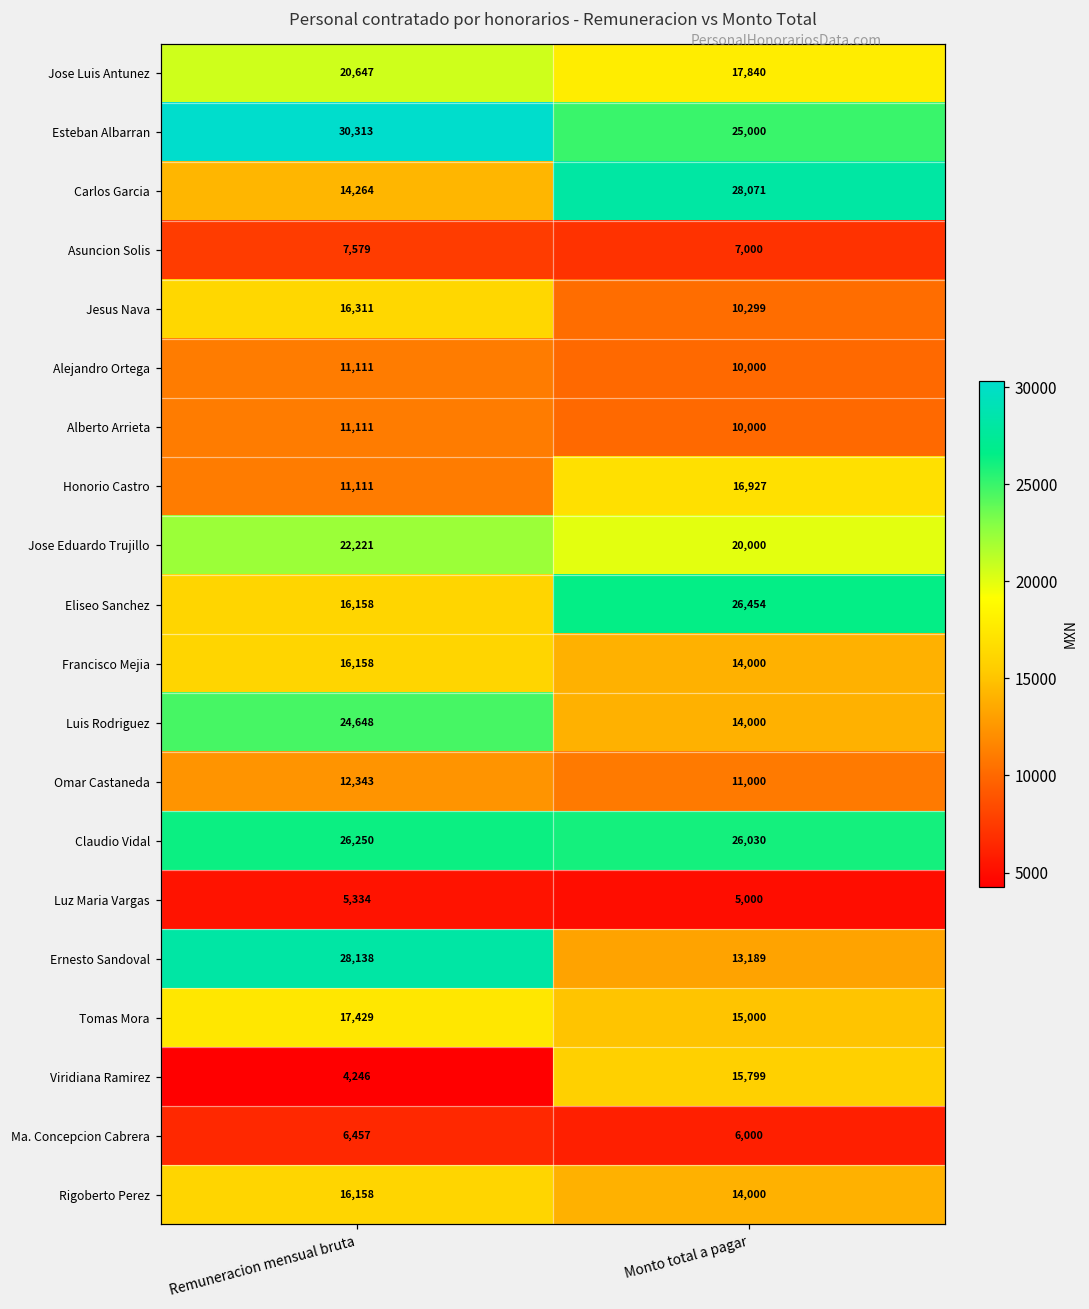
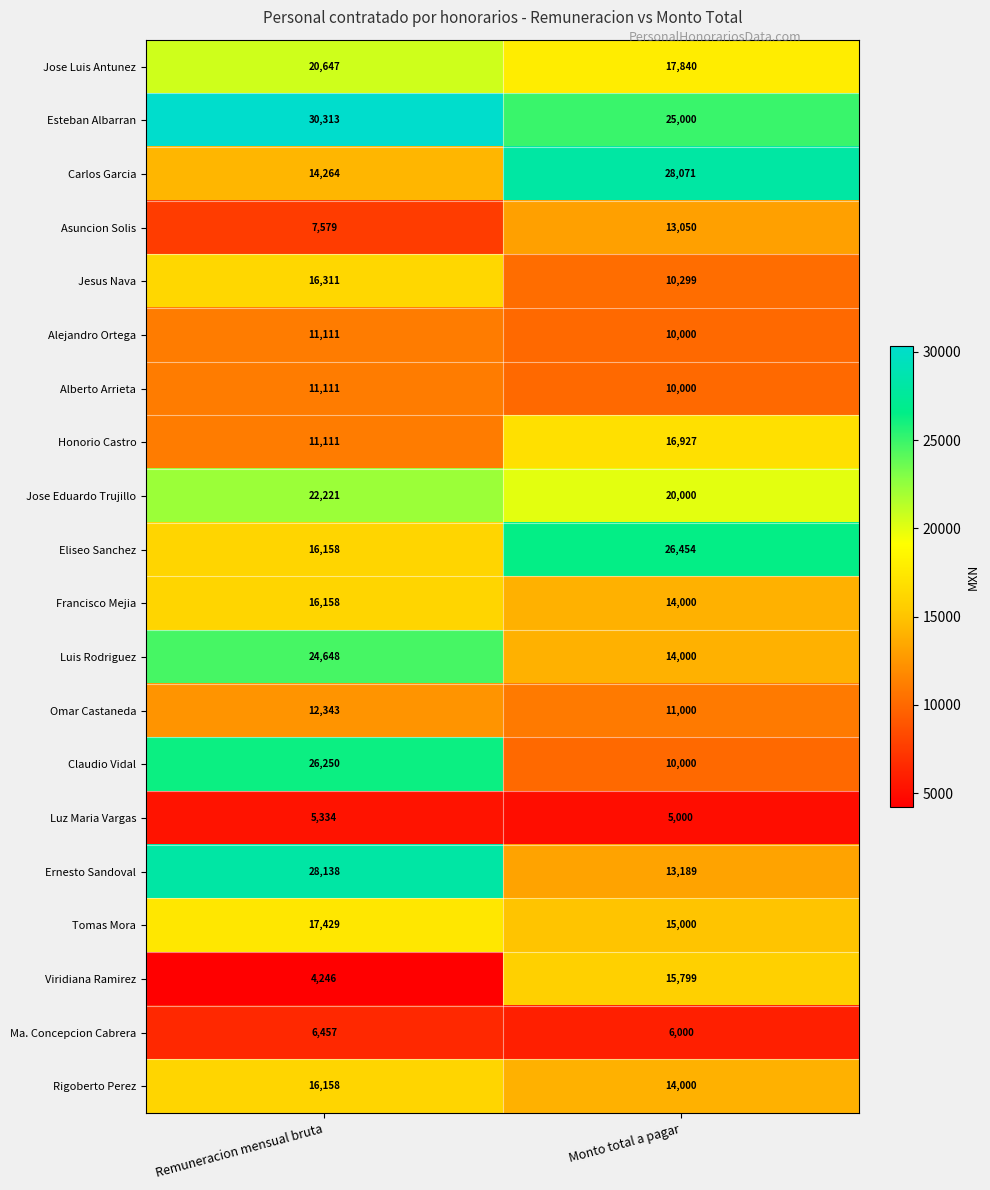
  {
    "Jose Luis Antunez": {
      "Remuneracion mensual bruta": "20,647",
      "Monto total a pagar": "17,840"
    },
    "Esteban Albarran": {
      "Remuneracion mensual bruta": "30,313",
      "Monto total a pagar": "25,000"
    },
    "Carlos Garcia": {
      "Remuneracion mensual bruta": "14,264",
      "Monto total a pagar": "28,071"
    },
    "Asuncion Solis": {
      "Remuneracion mensual bruta": "7,579",
-     "Monto total a pagar": "7,000"
+     "Monto total a pagar": "13,050"
    },
    "Jesus Nava": {
      "Remuneracion mensual bruta": "16,311",
      "Monto total a pagar": "10,299"
    },
    "Alejandro Ortega": {
      "Remuneracion mensual bruta": "11,111",
      "Monto total a pagar": "10,000"
    },
    "Alberto Arrieta": {
      "Remuneracion mensual bruta": "11,111",
      "Monto total a pagar": "10,000"
    },
    "Honorio Castro": {
      "Remuneracion mensual bruta": "11,111",
      "Monto total a pagar": "16,927"
    },
    "Jose Eduardo Trujillo": {
      "Remuneracion mensual bruta": "22,221",
      "Monto total a pagar": "20,000"
    },
    "Eliseo Sanchez": {
      "Remuneracion mensual bruta": "16,158",
      "Monto total a pagar": "26,454"
    },
    "Francisco Mejia": {
      "Remuneracion mensual bruta": "16,158",
      "Monto total a pagar": "14,000"
    },
    "Luis Rodriguez": {
      "Remuneracion mensual bruta": "24,648",
      "Monto total a pagar": "14,000"
    },
    "Omar Castaneda": {
      "Remuneracion mensual bruta": "12,343",
      "Monto total a pagar": "11,000"
    },
    "Claudio Vidal": {
      "Remuneracion mensual bruta": "26,250",
-     "Monto total a pagar": "26,030"
+     "Monto total a pagar": "10,000"
    },
    "Luz Maria Vargas": {
      "Remuneracion mensual bruta": "5,334",
      "Monto total a pagar": "5,000"
    },
    "Ernesto Sandoval": {
      "Remuneracion mensual bruta": "28,138",
      "Monto total a pagar": "13,189"
    },
    "Tomas Mora": {
      "Remuneracion mensual bruta": "17,429",
      "Monto total a pagar": "15,000"
    },
    "Viridiana Ramirez": {
      "Remuneracion mensual bruta": "4,246",
      "Monto total a pagar": "15,799"
    },
    "Ma. Concepcion Cabrera": {
      "Remuneracion mensual bruta": "6,457",
      "Monto total a pagar": "6,000"
    },
    "Rigoberto Perez": {
      "Remuneracion mensual bruta": "16,158",
      "Monto total a pagar": "14,000"
    }
  }
